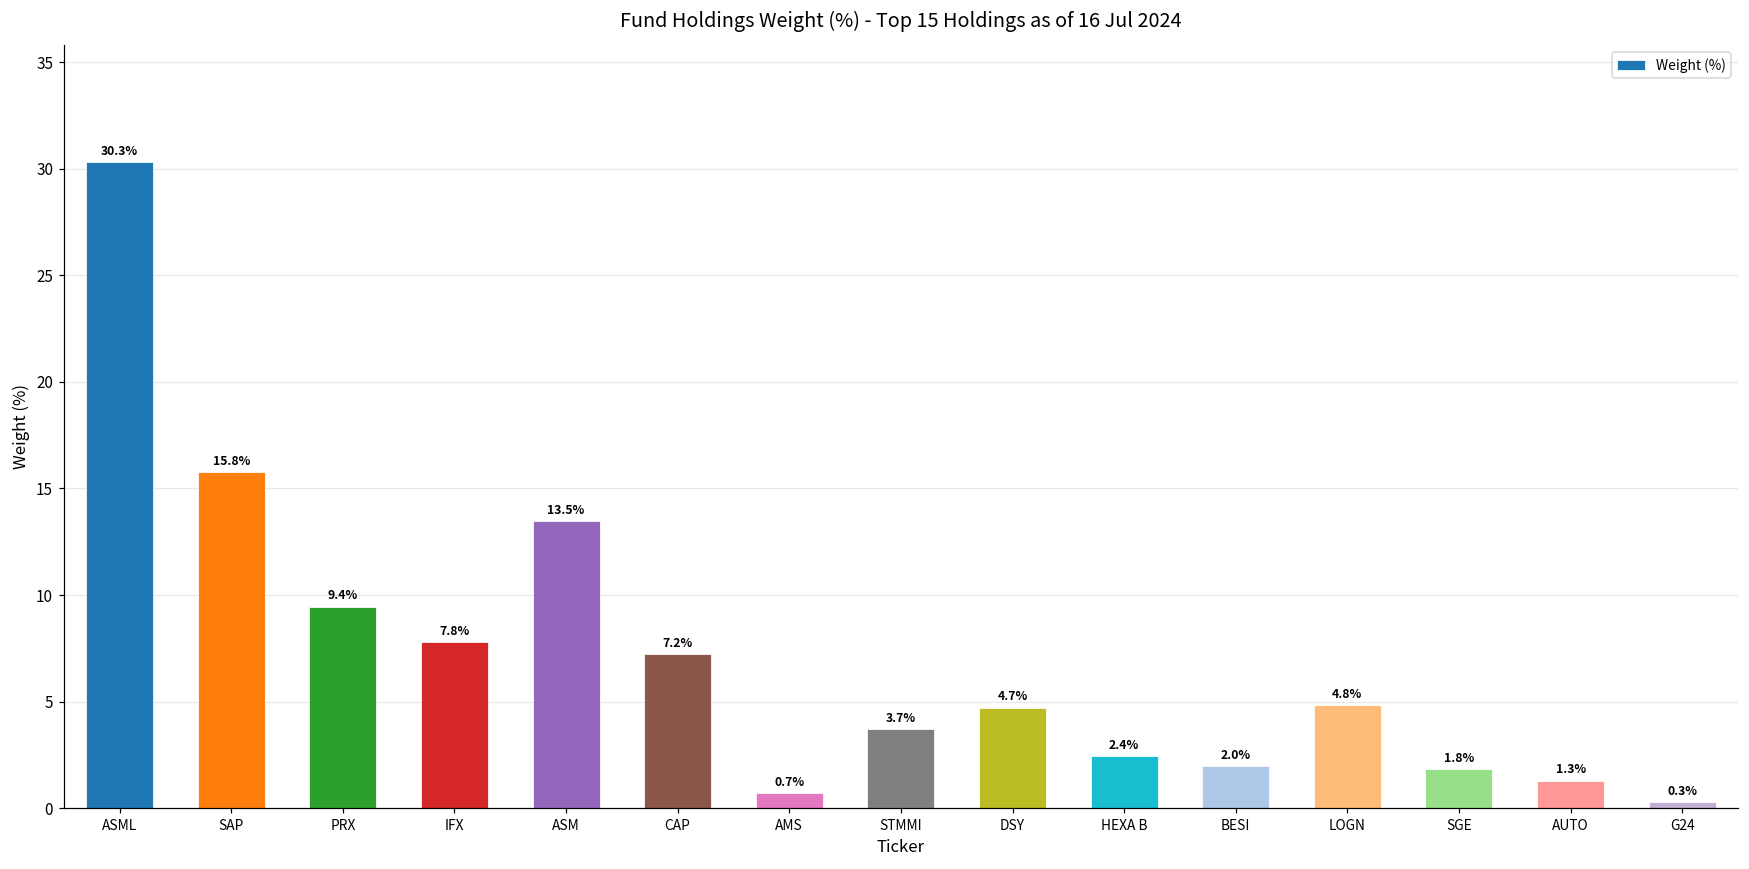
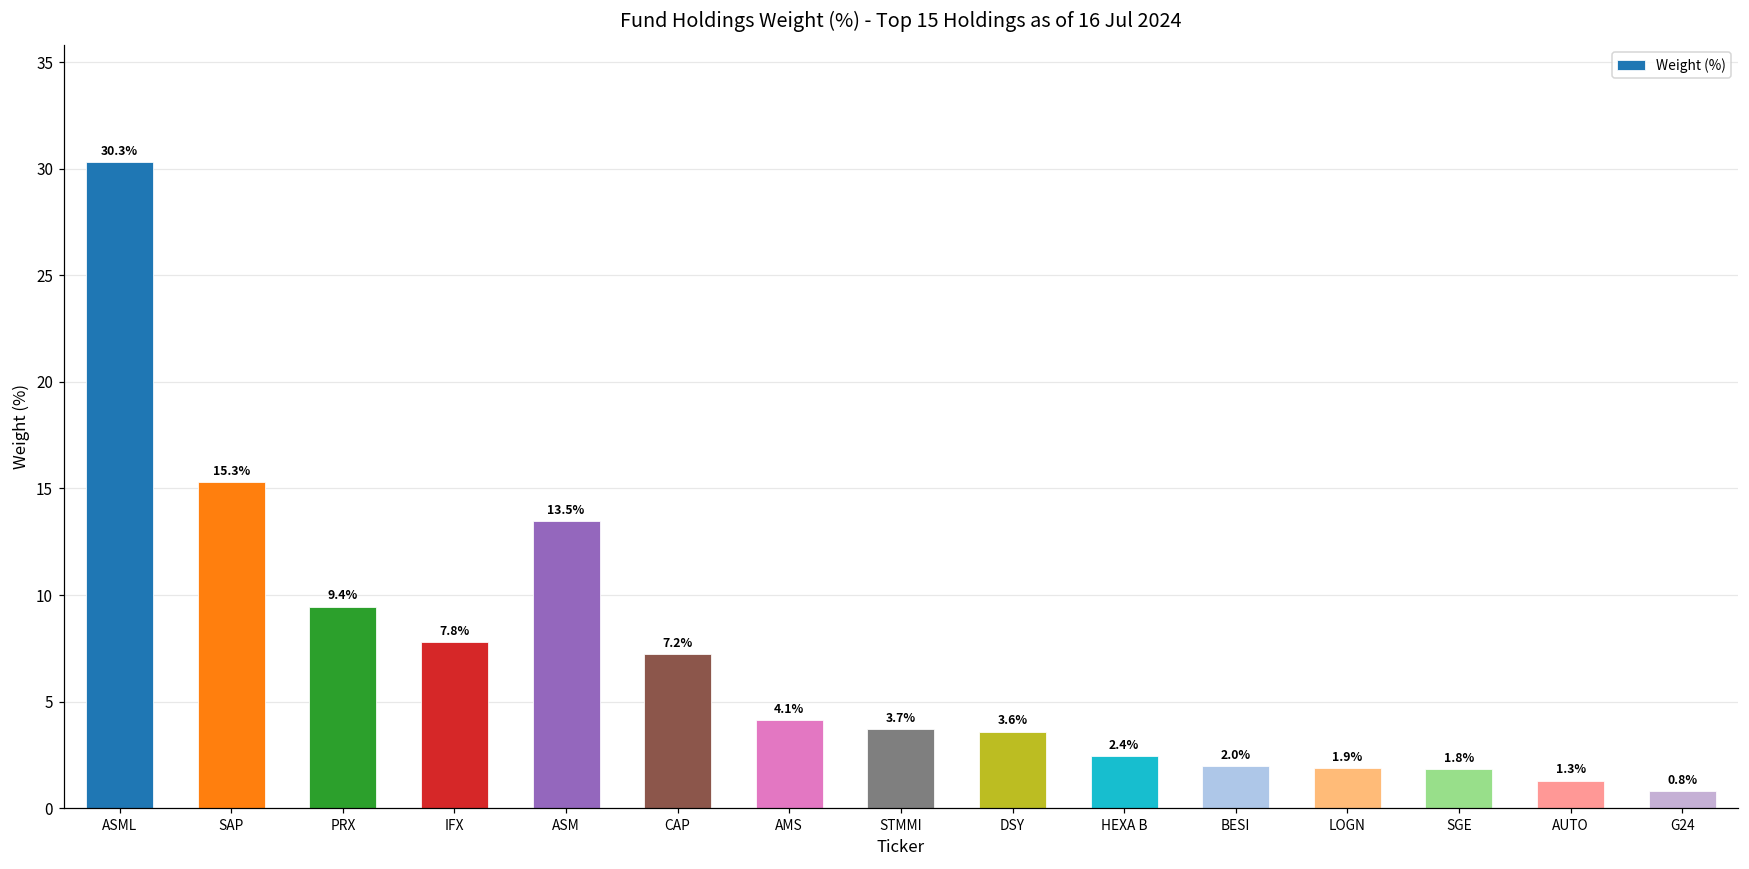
  {
    "ASML": "30.3%",
-   "SAP": "15.8%",
+   "SAP": "15.3%",
    "PRX": "9.4%",
    "IFX": "7.8%",
    "ASM": "13.5%",
    "CAP": "7.2%",
-   "AMS": "0.7%",
+   "AMS": "4.1%",
    "STMMI": "3.7%",
-   "DSY": "4.7%",
+   "DSY": "3.6%",
    "HEXA B": "2.4%",
    "BESI": "2.0%",
-   "LOGN": "4.8%",
+   "LOGN": "1.9%",
    "SGE": "1.8%",
    "AUTO": "1.3%",
-   "G24": "0.3%"
+   "G24": "0.8%"
  }
